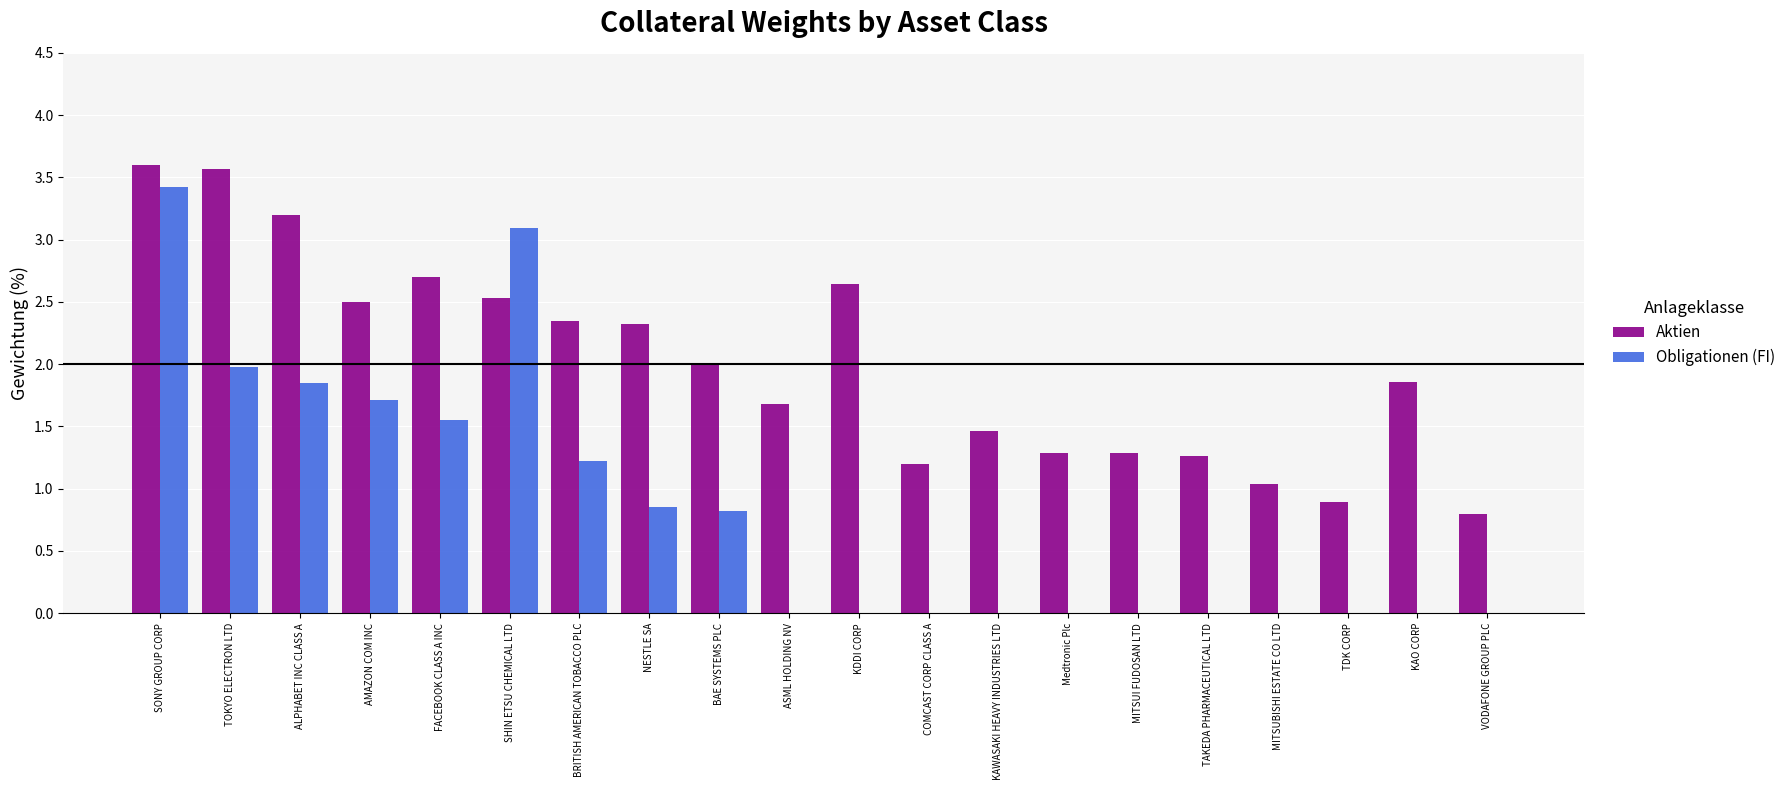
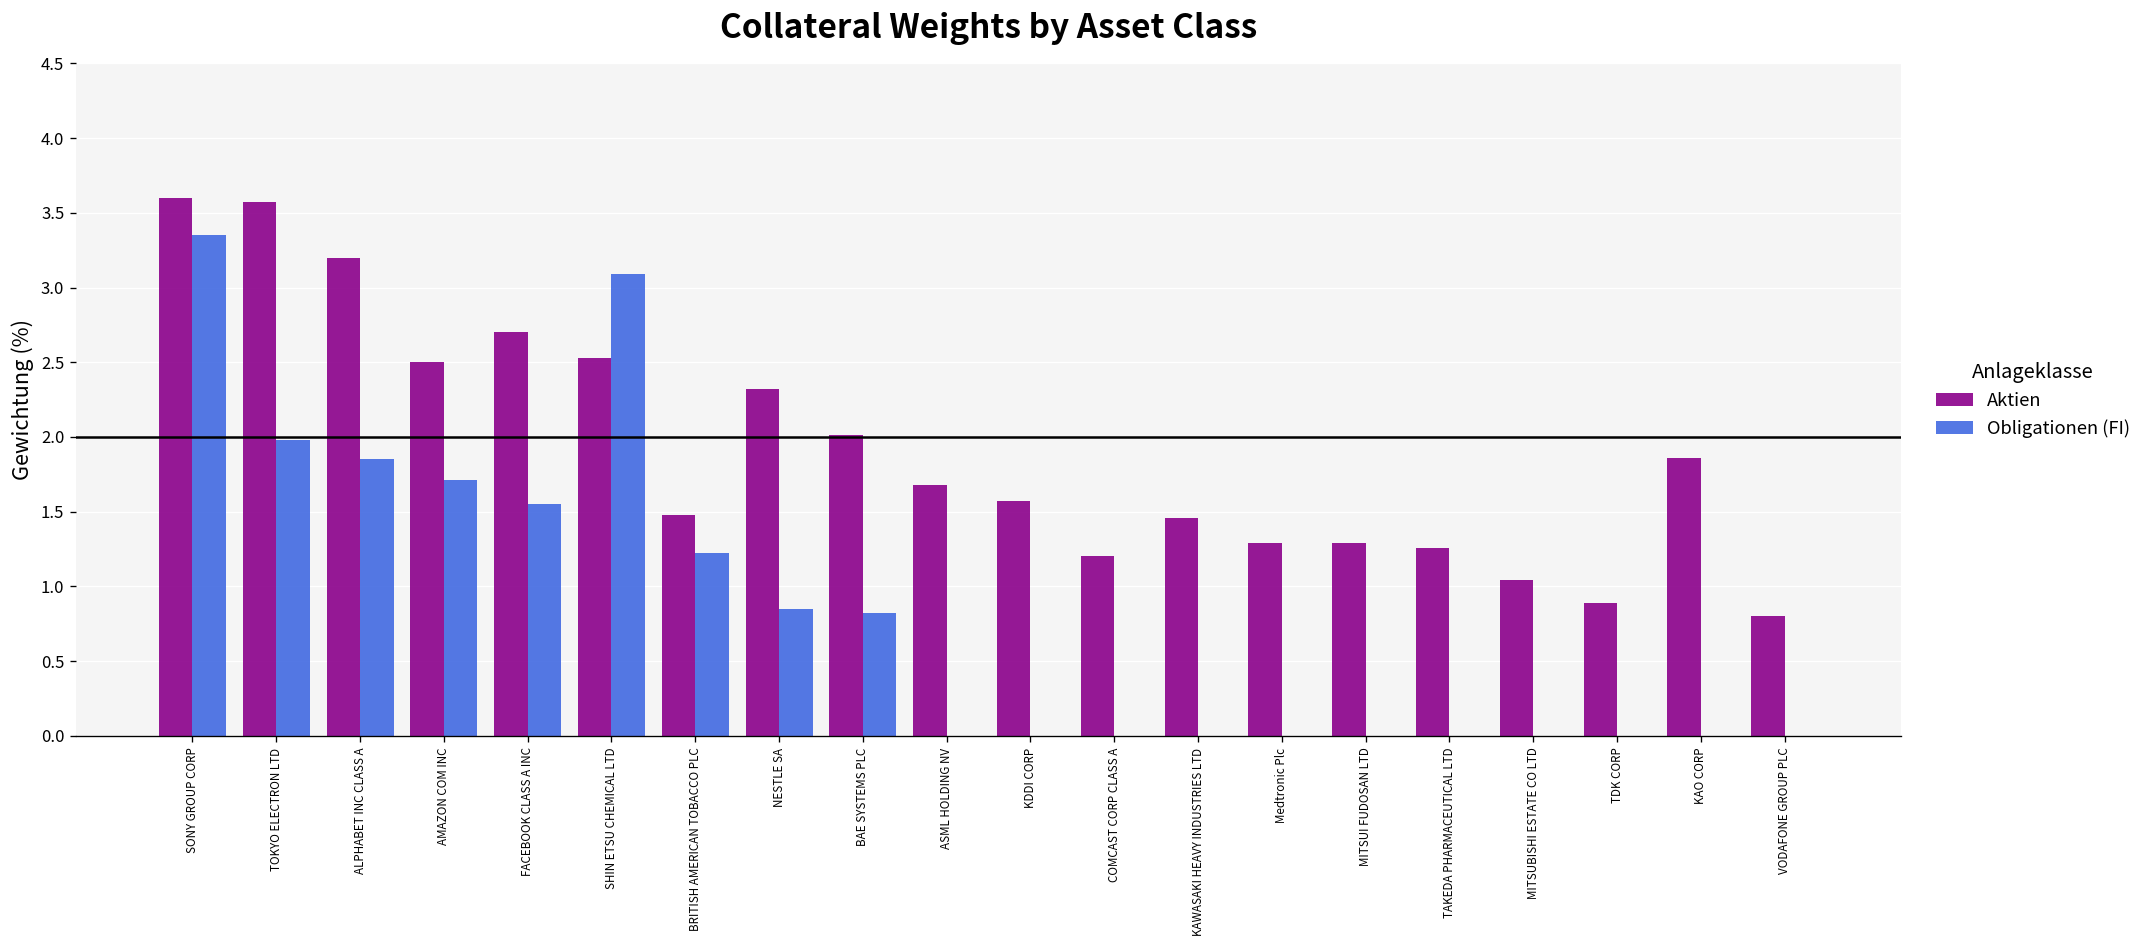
  {
    "Aktien": {
      "SONY GROUP CORP": 3.60,
      "TOKYO ELECTRON LTD": 3.57,
      "ALPHABET INC CLASS A": 3.20,
      "AMAZON COM INC": 2.50,
      "FACEBOOK CLASS A INC": 2.70,
      "SHIN ETSU CHEMICAL LTD": 2.53,
-     "BRITISH AMERICAN TOBACCO PLC": 2.35,
+     "BRITISH AMERICAN TOBACCO PLC": 1.48,
      "NESTLE SA": 2.32,
      "BAE SYSTEMS PLC": 2.01,
      "ASML HOLDING NV": 1.68,
-     "KDDI CORP": 2.64,
+     "KDDI CORP": 1.57,
      "COMCAST CORP CLASS A": 1.20,
      "KAWASAKI HEAVY INDUSTRIES LTD": 1.46,
      "Medtronic Plc": 1.29,
      "MITSUI FUDOSAN LTD": 1.29,
      "TAKEDA PHARMACEUTICAL LTD": 1.26,
      "MITSUBISHI ESTATE CO LTD": 1.04,
      "TDK CORP": 0.89,
      "KAO CORP": 1.86,
      "VODAFONE GROUP PLC": 0.80
    },
    "Obligationen (FI)": {
-     "SONY GROUP CORP": 3.42,
+     "SONY GROUP CORP": 3.35,
      "TOKYO ELECTRON LTD": 1.98,
      "ALPHABET INC CLASS A": 1.85,
      "AMAZON COM INC": 1.71,
      "FACEBOOK CLASS A INC": 1.55,
      "SHIN ETSU CHEMICAL LTD": 3.09,
      "BRITISH AMERICAN TOBACCO PLC": 1.22,
      "NESTLE SA": 0.85,
      "BAE SYSTEMS PLC": 0.82,
      "ASML HOLDING NV": 0.00,
      "KDDI CORP": 0.00,
      "COMCAST CORP CLASS A": 0.00,
      "KAWASAKI HEAVY INDUSTRIES LTD": 0.00,
      "Medtronic Plc": 0.00,
      "MITSUI FUDOSAN LTD": 0.00,
      "TAKEDA PHARMACEUTICAL LTD": 0.00,
      "MITSUBISHI ESTATE CO LTD": 0.00,
      "TDK CORP": 0.00,
      "KAO CORP": 0.00,
      "VODAFONE GROUP PLC": 0.00
    }
  }
